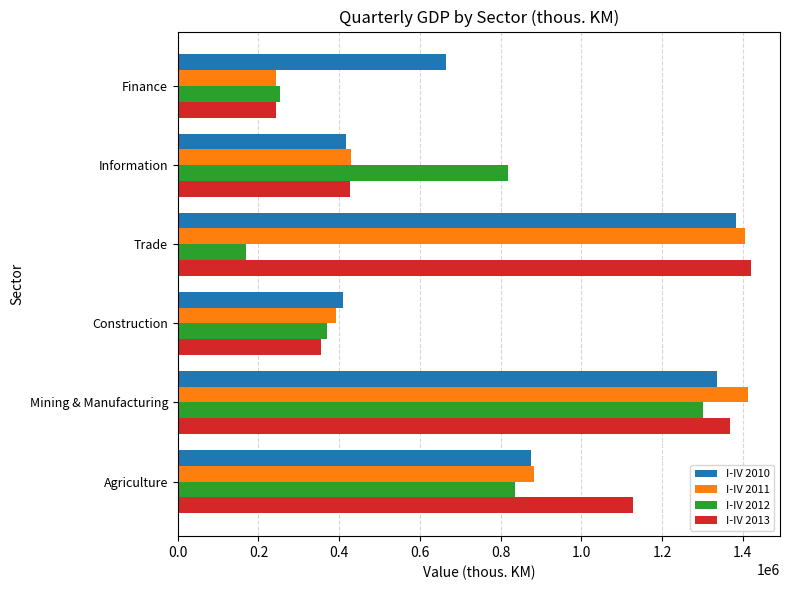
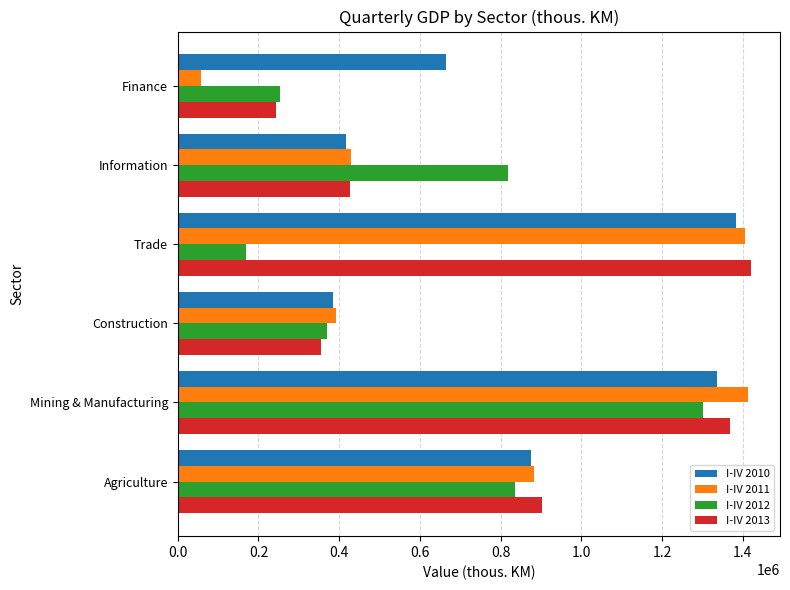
  {
    "I-IV 2010": {
      "Finance": 660000,
      "Information": 420000,
      "Trade": 1380000,
-     "Construction": 410000,
+     "Construction": 380000,
      "Mining & Manufacturing": 1340000,
      "Agriculture": 880000
    },
    "I-IV 2011": {
-     "Finance": 240000,
+     "Finance": 60000,
      "Information": 430000,
      "Trade": 1410000,
      "Construction": 390000,
      "Mining & Manufacturing": 1410000,
      "Agriculture": 880000
    },
    "I-IV 2012": {
      "Finance": 250000,
      "Information": 820000,
      "Trade": 170000,
      "Construction": 370000,
      "Mining & Manufacturing": 1300000,
      "Agriculture": 840000
    },
    "I-IV 2013": {
      "Finance": 240000,
      "Information": 430000,
      "Trade": 1420000,
      "Construction": 350000,
      "Mining & Manufacturing": 1370000,
-     "Agriculture": 1130000
+     "Agriculture": 900000
    }
  }
